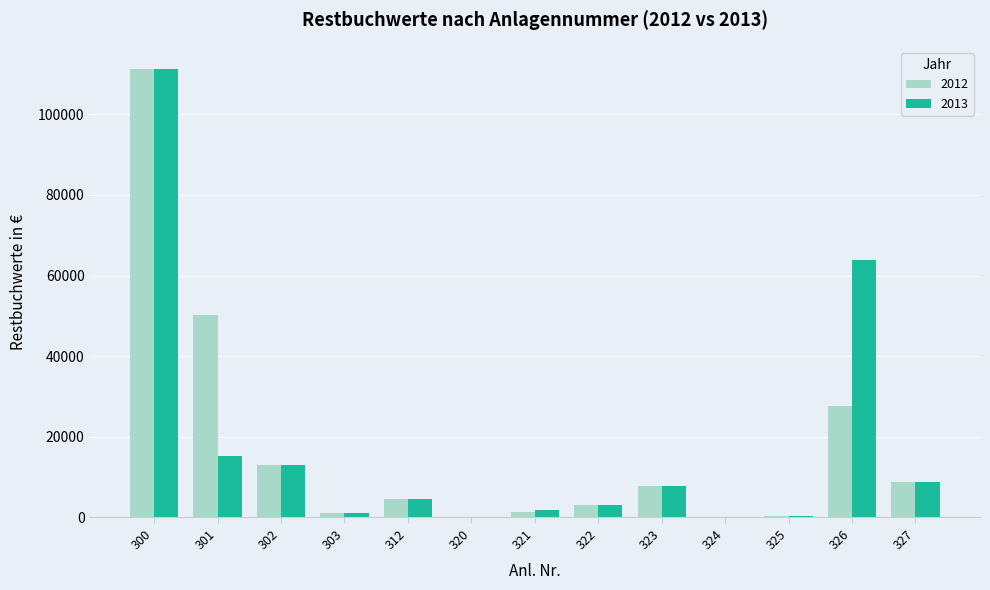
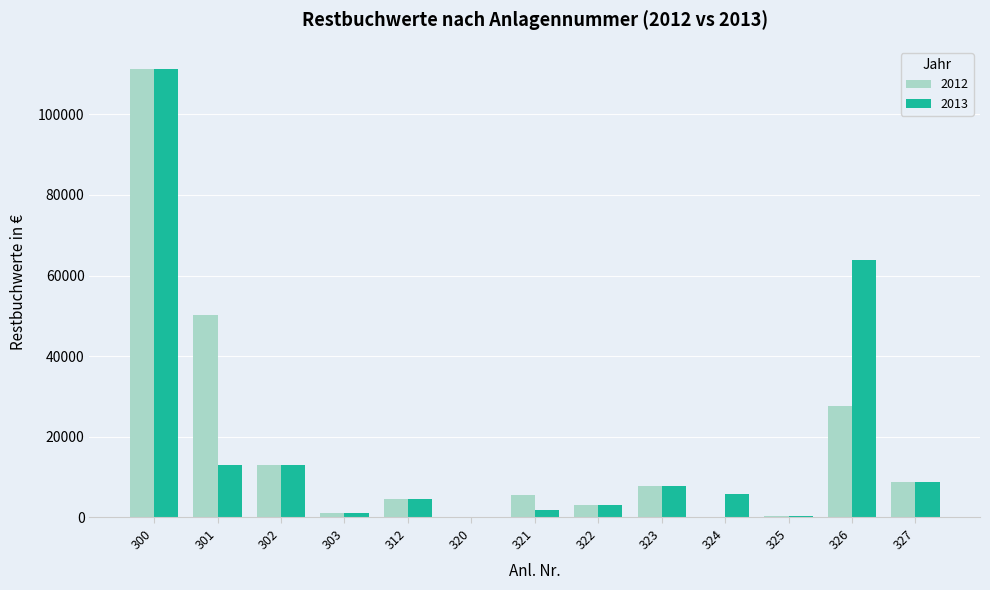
  {
    "2012": {
      "300": 111000,
      "301": 50000,
      "302": 13000,
      "303": 1000,
      "312": 5000,
-     "321": 1000,
+     "321": 6000,
      "322": 3000,
      "323": 8000,
      "326": 28000,
      "327": 9000
    },
    "2013": {
      "300": 111000,
-     "301": 15000,
+     "301": 13000,
      "302": 13000,
      "303": 1000,
      "312": 5000,
      "321": 2000,
      "322": 3000,
      "323": 8000,
-     "324": 0,
+     "324": 6000,
      "326": 64000,
      "327": 9000
    }
  }
